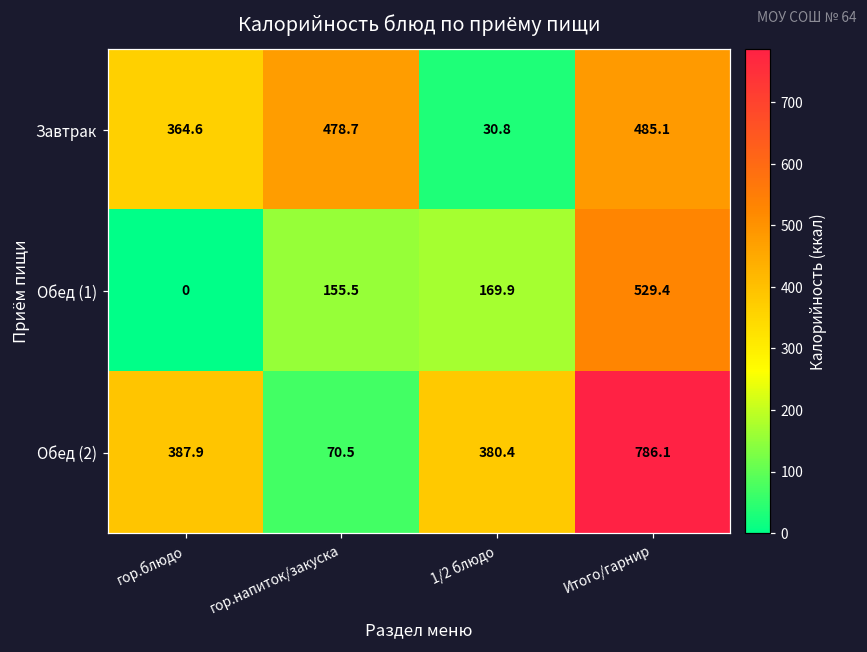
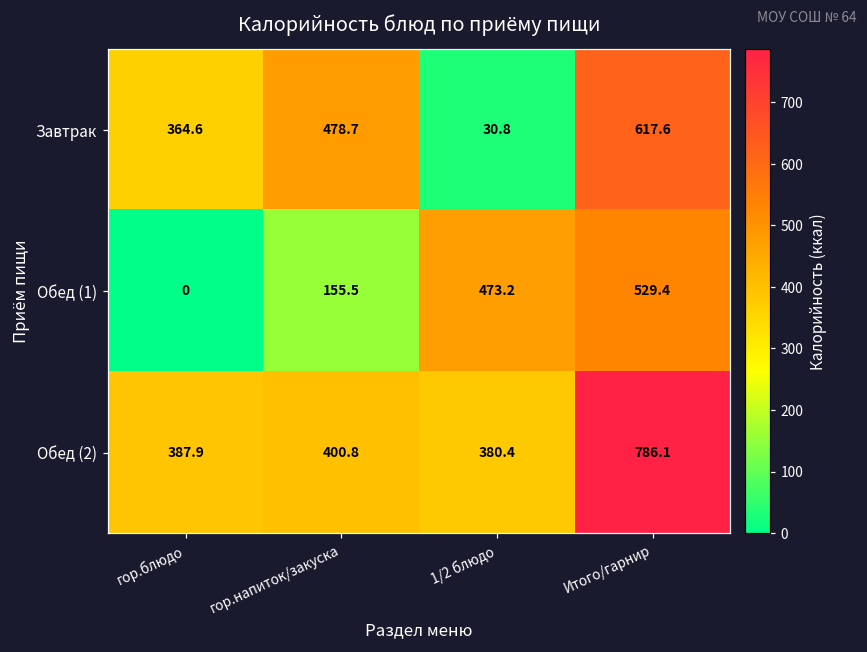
  {
    "Завтрак": {
      "гор.блюдо": 364.6,
      "гор.напиток/закуска": 478.7,
      "1/2 блюдо": 30.8,
-     "Итого/гарнир": 485.1
+     "Итого/гарнир": 617.6
    },
    "Обед (1)": {
      "гор.блюдо": 0,
      "гор.напиток/закуска": 155.5,
-     "1/2 блюдо": 169.9,
+     "1/2 блюдо": 473.2,
      "Итого/гарнир": 529.4
    },
    "Обед (2)": {
      "гор.блюдо": 387.9,
-     "гор.напиток/закуска": 70.5,
+     "гор.напиток/закуска": 400.8,
      "1/2 блюдо": 380.4,
      "Итого/гарнир": 786.1
    }
  }
